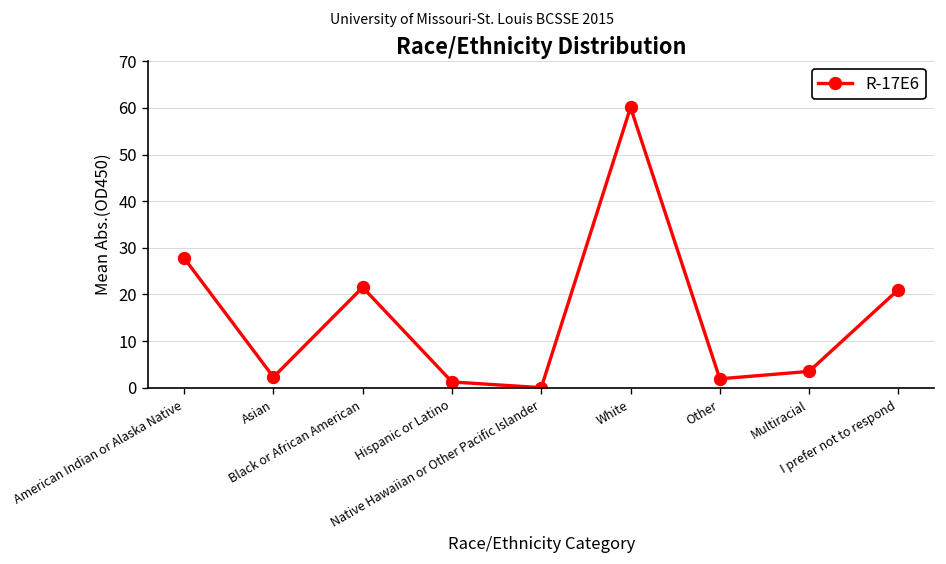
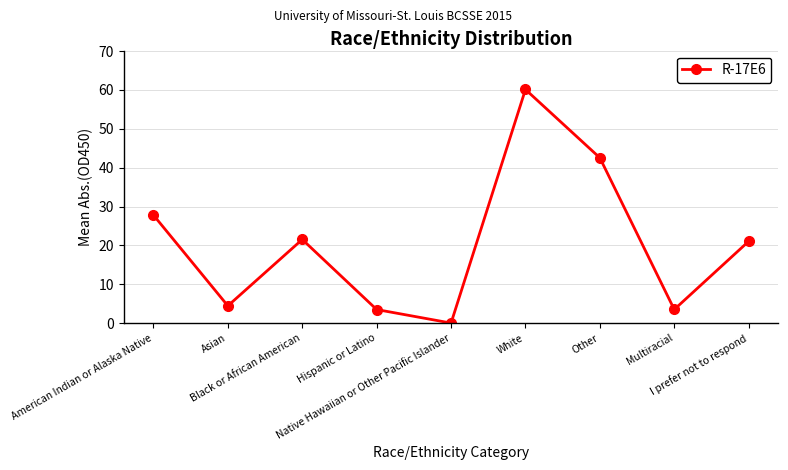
  {
    "American Indian or Alaska Native": 28,
-   "Asian": 2,
+   "Asian": 4,
    "Black or African American": 22,
-   "Hispanic or Latino": 1,
+   "Hispanic or Latino": 3,
    "Native Hawaiian or Other Pacific Islander": 0,
    "White": 60,
-   "Other": 2,
+   "Other": 43,
    "Multiracial": 3,
    "I prefer not to respond": 21
  }
